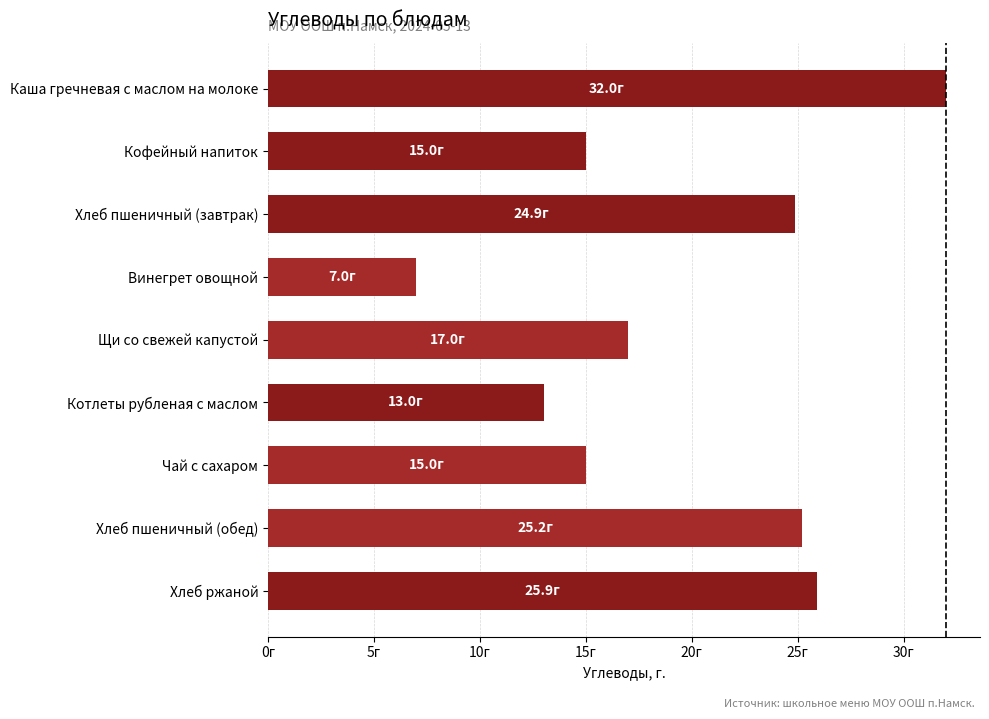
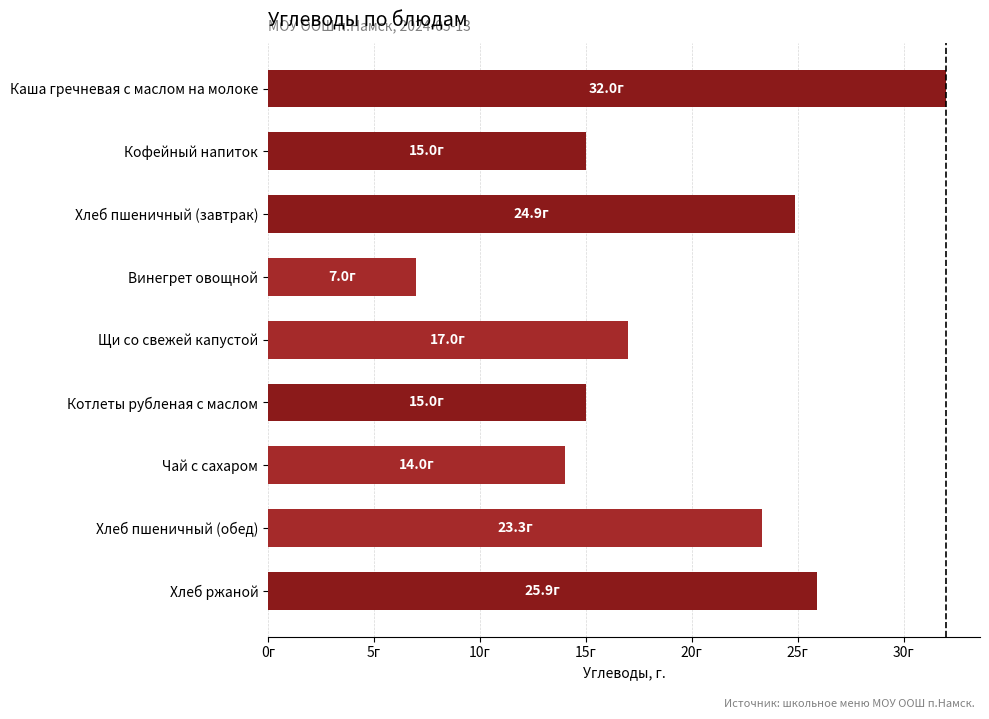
  {
    "Каша гречневая с маслом на молоке": "32.0г",
    "Кофейный напиток": "15.0г",
    "Хлеб пшеничный (завтрак)": "24.9г",
    "Винегрет овощной": "7.0г",
    "Щи со свежей капустой": "17.0г",
-   "Котлеты рубленая с маслом": "13.0г",
-   "Чай с сахаром": "15.0г",
-   "Хлеб пшеничный (обед)": "25.2г",
+   "Котлеты рубленая с маслом": "15.0г",
+   "Чай с сахаром": "14.0г",
+   "Хлеб пшеничный (обед)": "23.3г",
    "Хлеб ржаной": "25.9г"
  }
